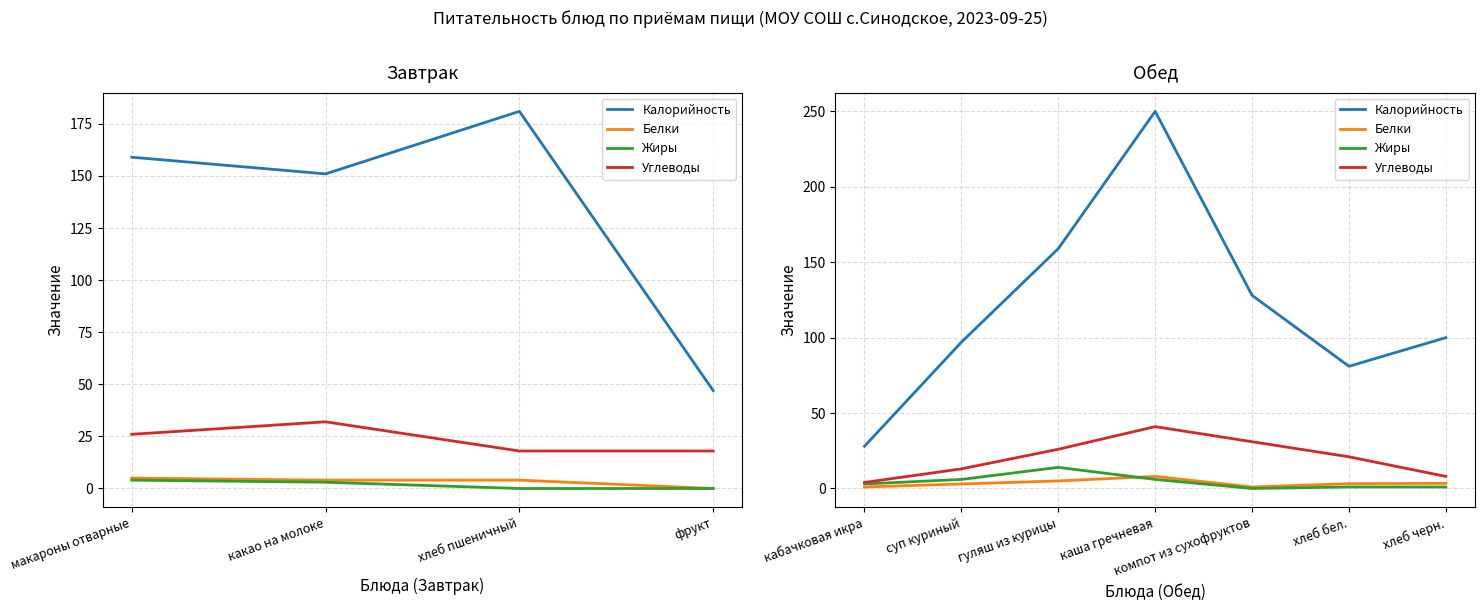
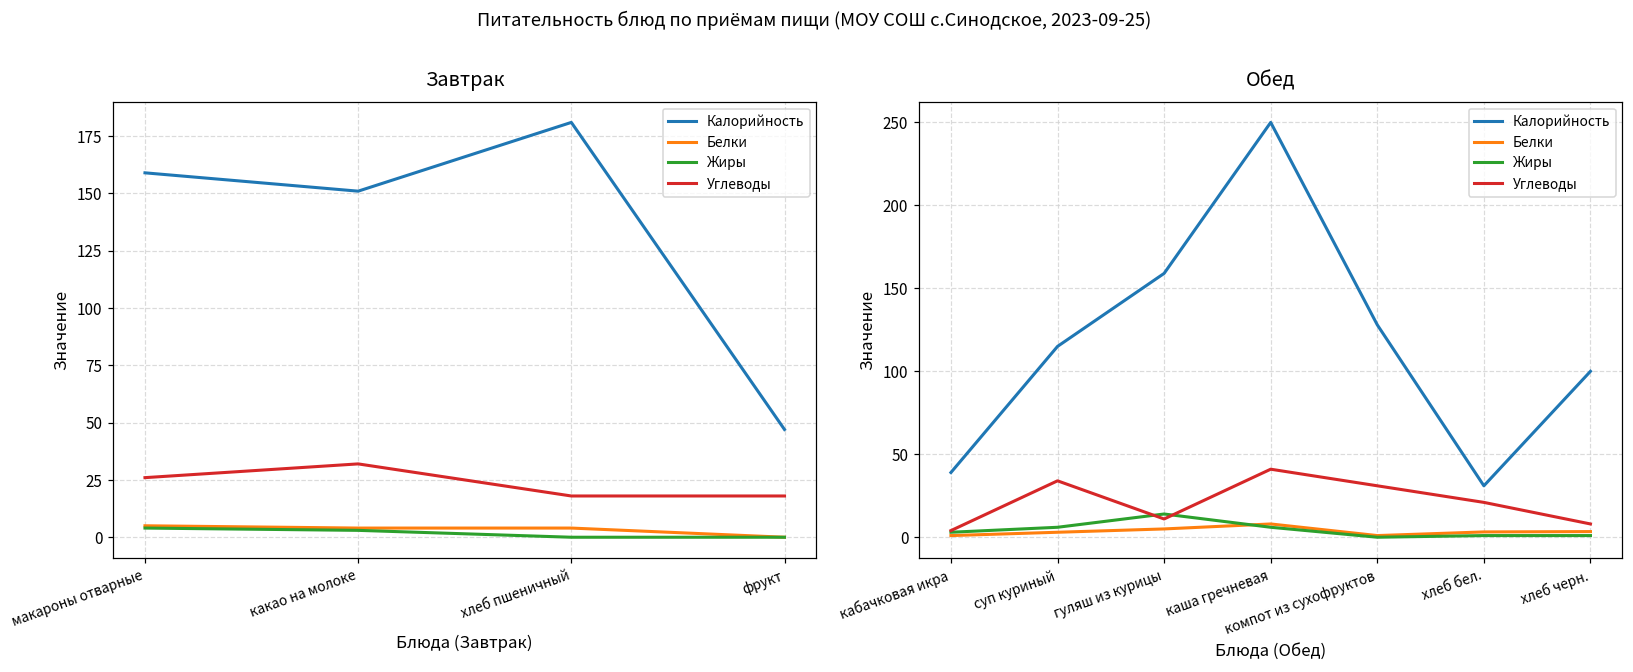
  {
    "Завтрак": {
      "Калорийность": {
        "макароны отварные": 159,
        "какао на молоке": 151,
        "хлеб пшеничный": 181,
        "фрукт": 47
      },
      "Белки": {
        "хлеб пшеничный": 4
      },
      "Жиры": {
        "хлеб пшеничный": 0
      },
      "Углеводы": {
        "макароны отварные": 26,
        "какао на молоке": 32,
        "хлеб пшеничный": 18,
        "фрукт": 18
      }
    },
    "Обед": {
      "Калорийность": {
-       "кабачковая икра": 28,
-       "суп куриный": 97,
+       "кабачковая икра": 39,
+       "суп куриный": 115,
        "гуляш из курицы": 159,
        "каша гречневая": 250,
        "компот из сухофруктов": 128,
-       "хлеб бел.": 81,
+       "хлеб бел.": 31,
        "хлеб черн.": 100
      },
      "Белки": {
        "кабачковая икра": 1,
        "суп куриный": 3,
        "гуляш из курицы": 5,
        "каша гречневая": 8,
        "хлеб бел.": 3,
        "хлеб черн.": 3
      },
      "Жиры": {
        "суп куриный": 6,
        "гуляш из курицы": 14,
        "каша гречневая": 6,
        "хлеб бел.": 1,
        "хлеб черн.": 1
      },
      "Углеводы": {
-       "суп куриный": 13,
-       "гуляш из курицы": 26,
+       "суп куриный": 34,
+       "гуляш из курицы": 11,
        "каша гречневая": 41,
        "компот из сухофруктов": 31,
        "хлеб бел.": 21,
        "хлеб черн.": 8
      }
    }
  }
